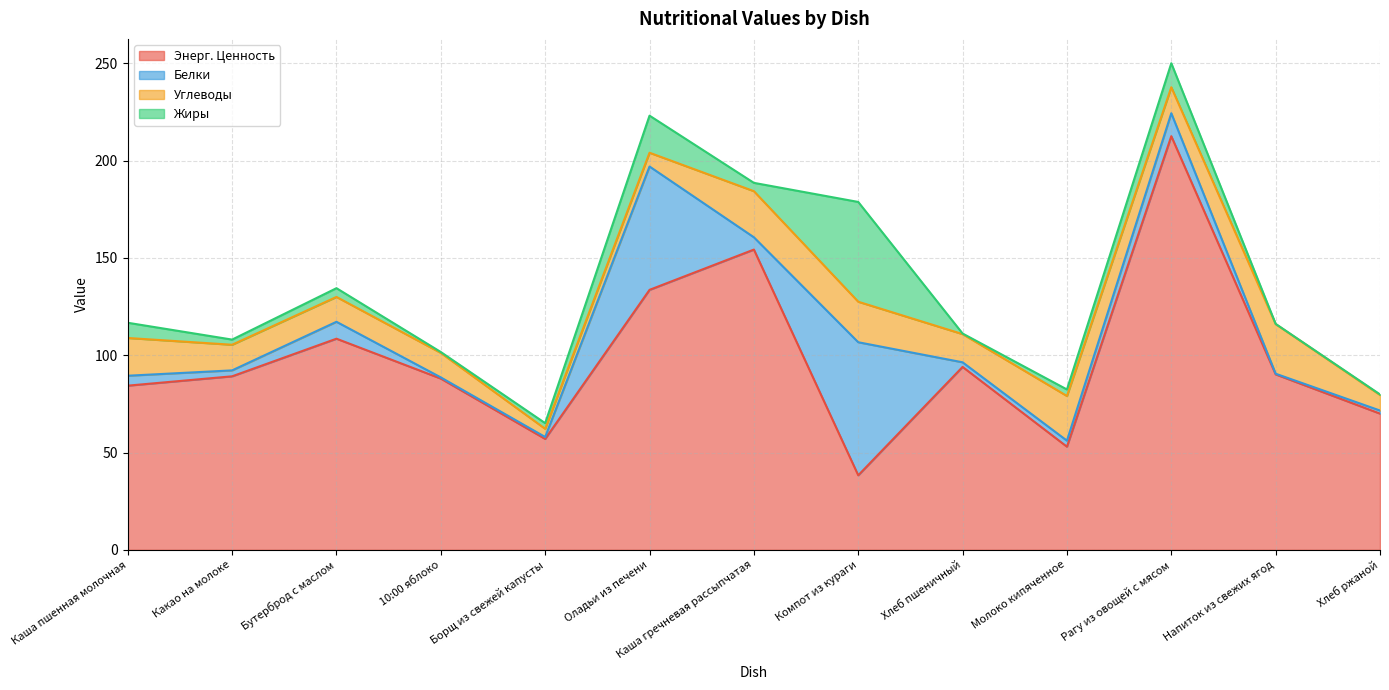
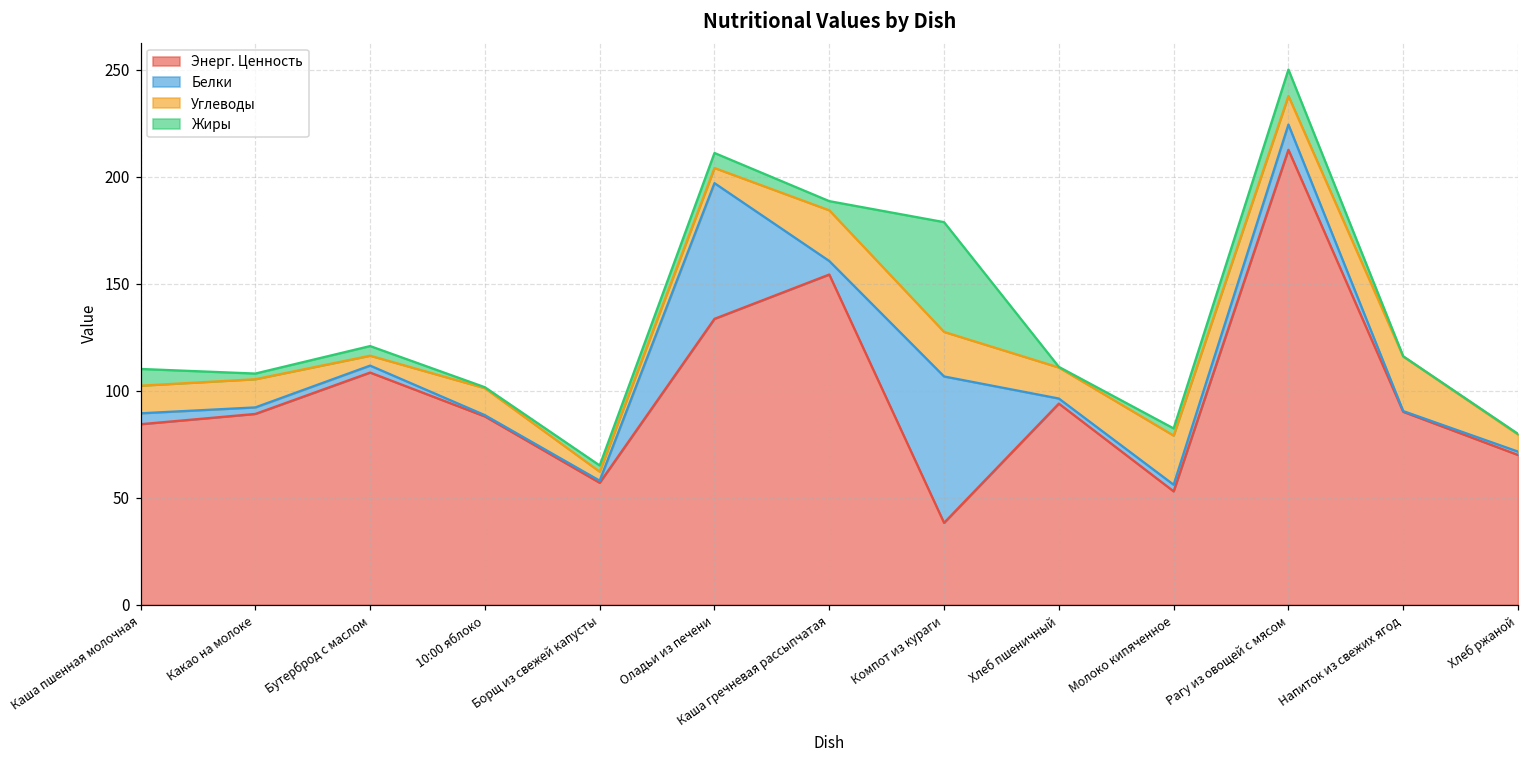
  {
    "Энерг. Ценность": {
      "Каша пшенная молочная": 84,
      "Какао на молоке": 89,
      "Бутерброд с маслом": 109,
      "Оладьи из печени": 134,
      "Каша гречневая рассыпчатая": 154,
      "Компот из кураги": 38,
      "Хлеб пшеничный": 94,
      "Молоко кипяченное": 53,
      "Рагу из овощей с мясом": 213,
      "Хлеб ржаной": 70
    },
    "Белки": {
      "Каша пшенная молочная": 5,
      "Какао на молоке": 3,
-     "Бутерброд с маслом": 9,
+     "Бутерброд с маслом": 3,
      "Оладьи из печени": 63,
      "Каша гречневая рассыпчатая": 6,
      "Компот из кураги": 68,
      "Хлеб пшеничный": 2,
      "Молоко кипяченное": 3,
      "Рагу из овощей с мясом": 12,
      "Хлеб ржаной": 2
    },
    "Углеводы": {
-     "Каша пшенная молочная": 19,
+     "Каша пшенная молочная": 13,
      "Какао на молоке": 13,
-     "Бутерброд с маслом": 13,
+     "Бутерброд с маслом": 5,
      "Борщ из свежей капусты": 4,
      "Оладьи из печени": 7,
      "Каша гречневая рассыпчатая": 24,
      "Компот из кураги": 21,
      "Молоко кипяченное": 23,
      "Рагу из овощей с мясом": 13
    },
    "Жиры": {
      "Каша пшенная молочная": 8,
      "Какао на молоке": 3,
      "Бутерброд с маслом": 5,
      "Борщ из свежей капусты": 3,
-     "Оладьи из печени": 19,
+     "Оладьи из печени": 7,
      "Каша гречневая рассыпчатая": 4,
      "Компот из кураги": 51,
      "Молоко кипяченное": 3,
      "Рагу из овощей с мясом": 12
    }
  }
